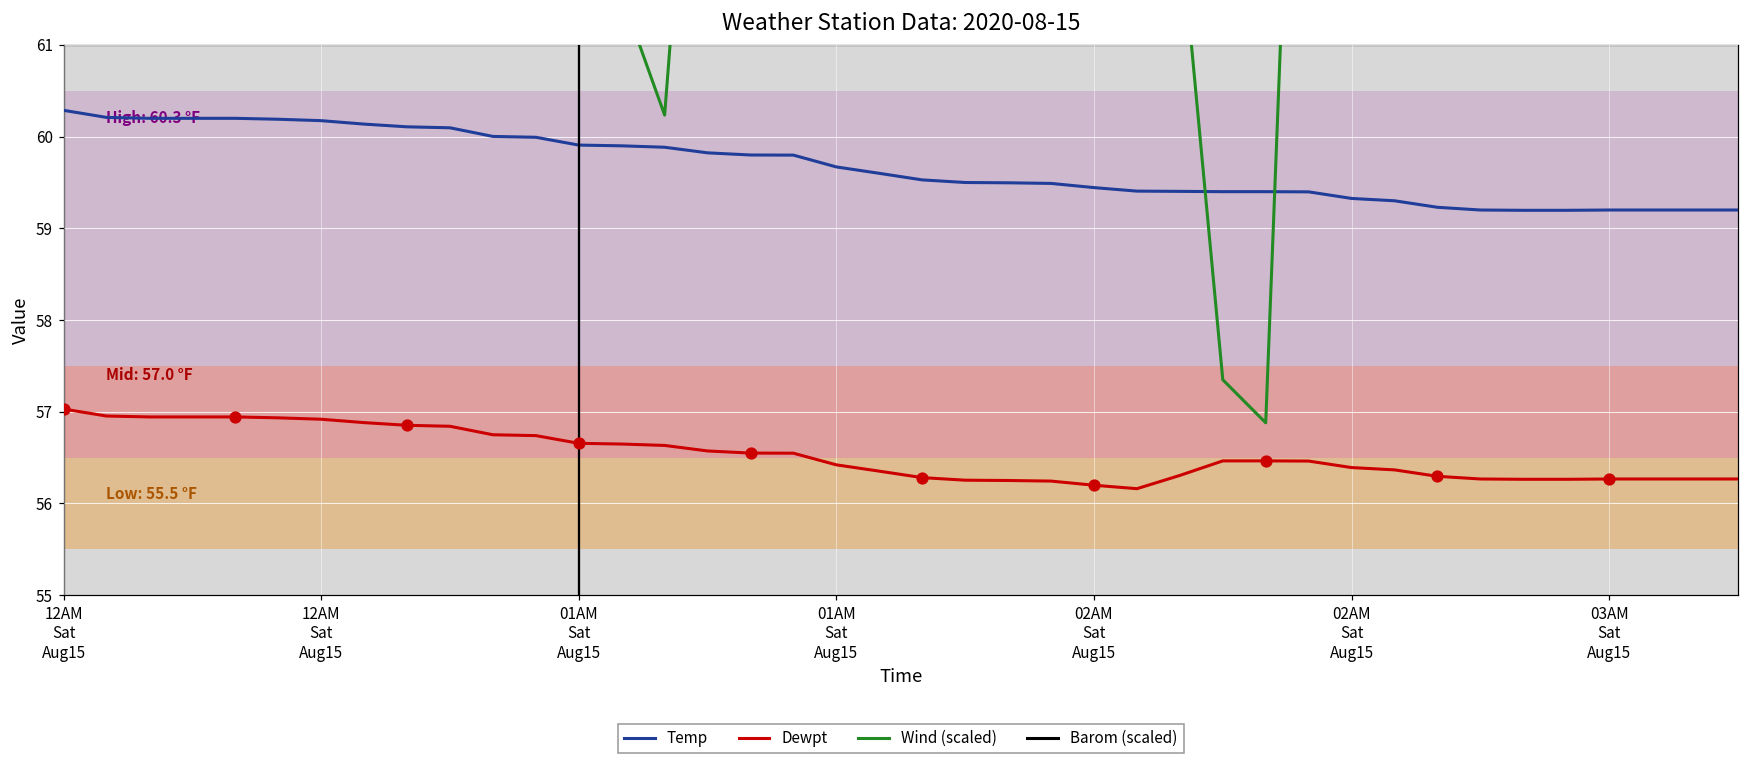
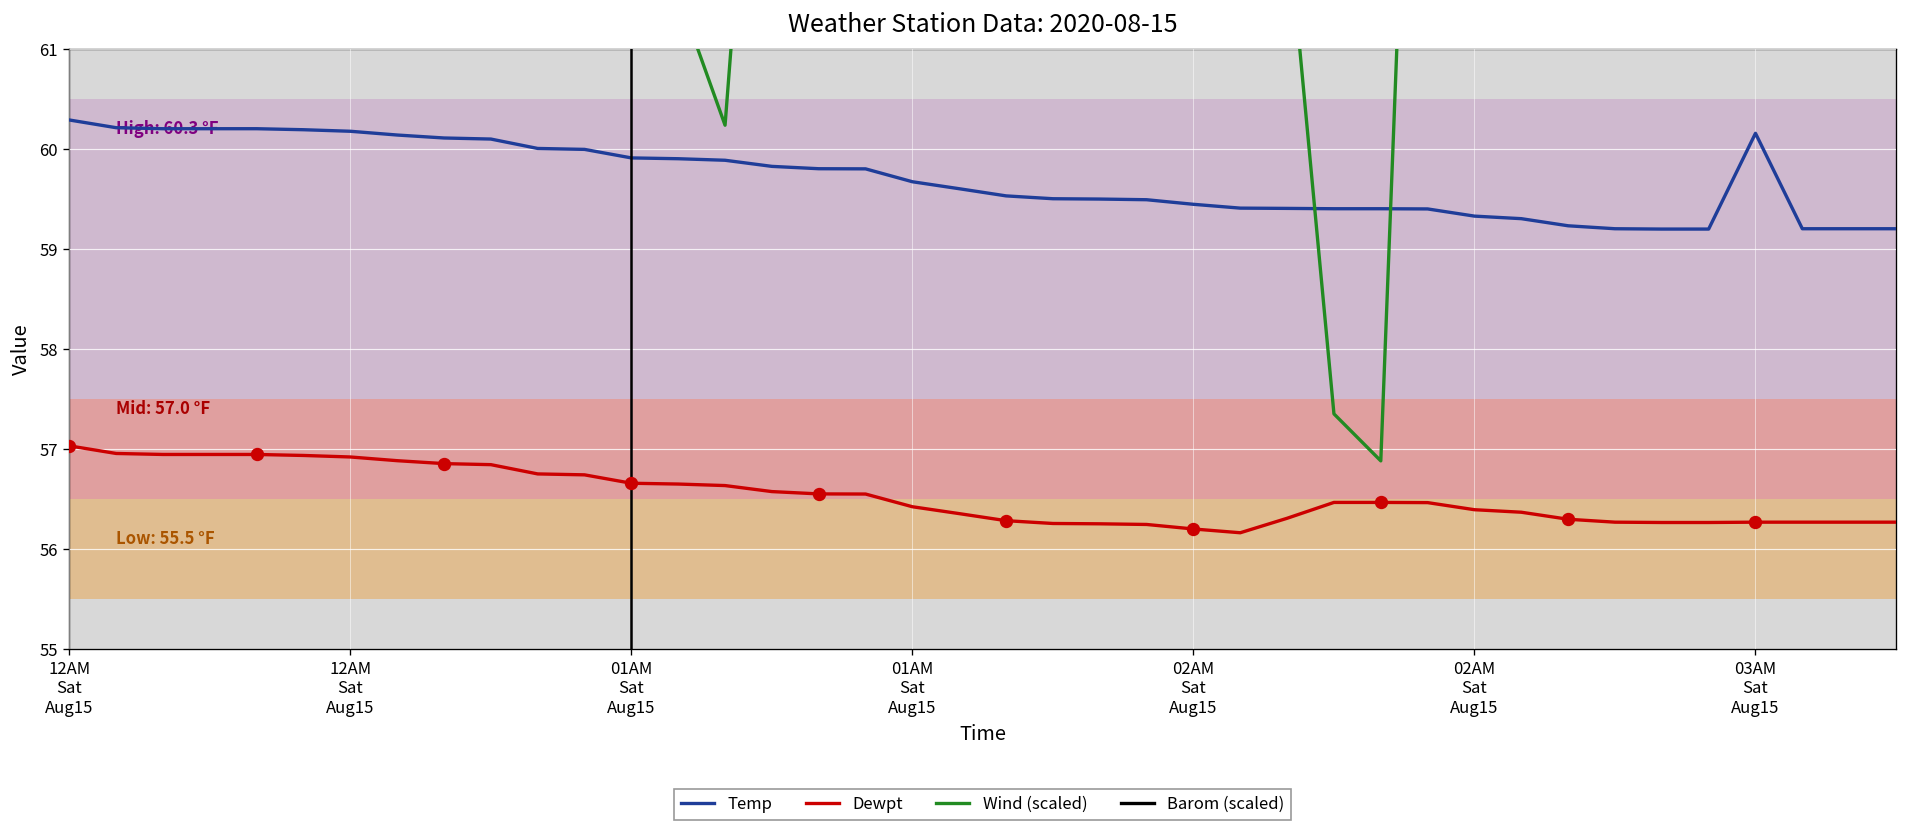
  {
    "Temp": {
-     "03AM Sat Aug15": 59.2
+     "03AM Sat Aug15": 60.2
    }
  }
